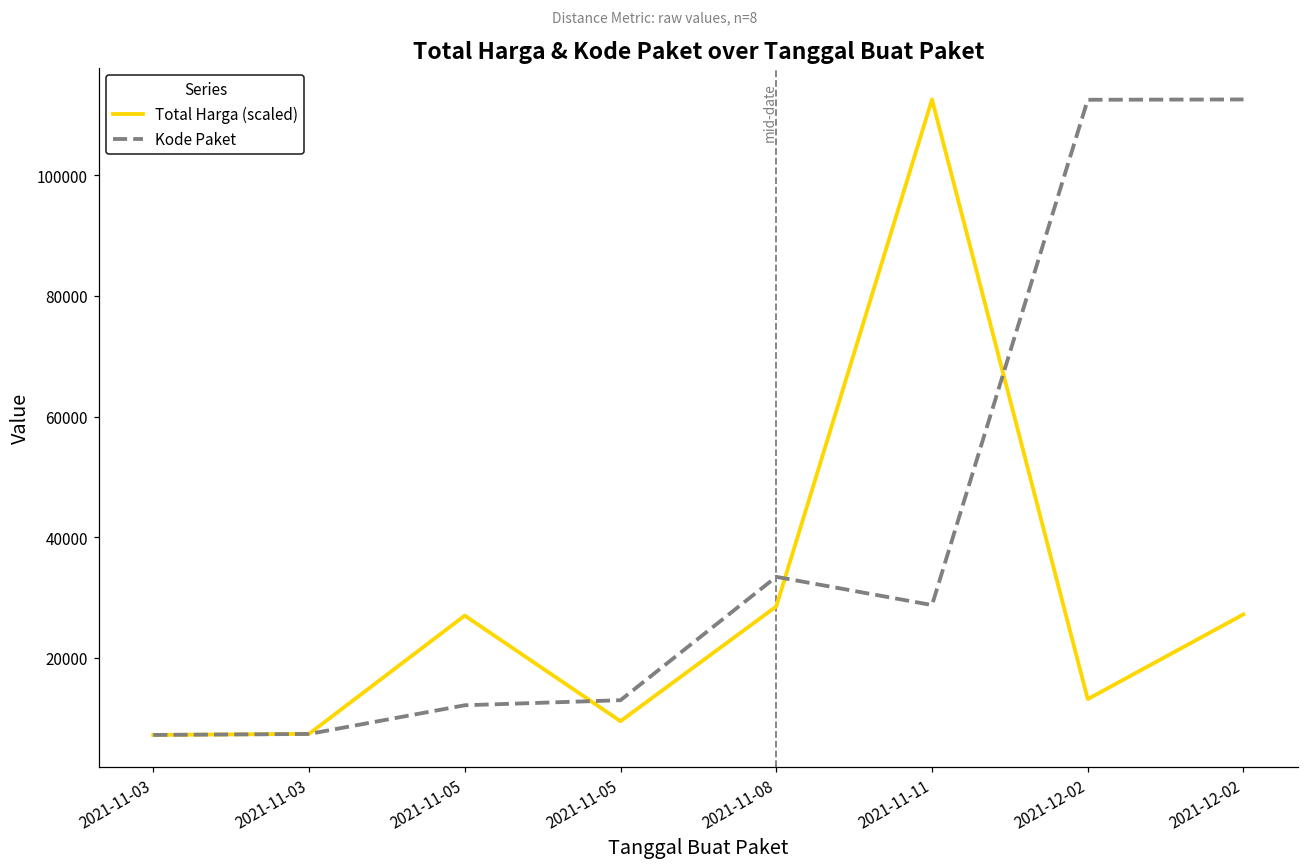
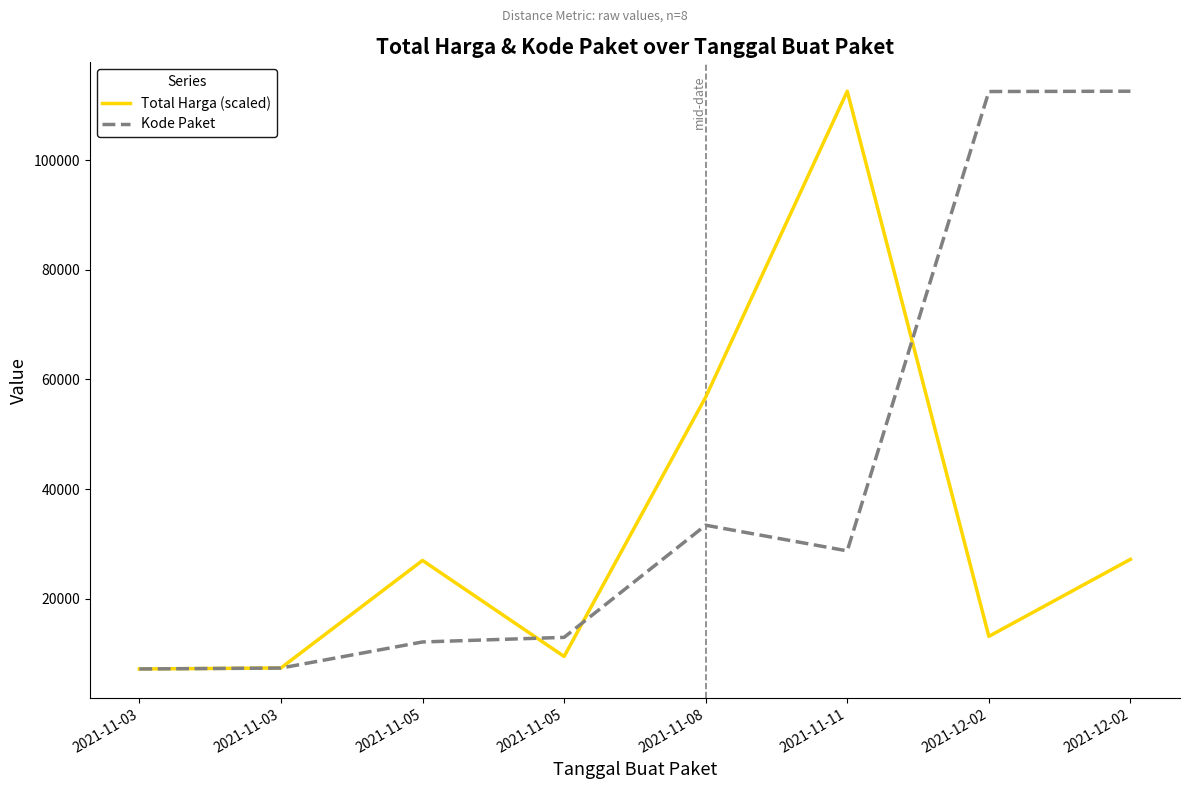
  {
    "Total Harga (scaled)": {
-     "2021-11-08": 28000,
+     "2021-11-08": 57000,
      "2021-11-11": 113000
    },
    "Kode Paket": {
      "2021-11-08": 33000,
      "2021-11-11": 29000
    }
  }
